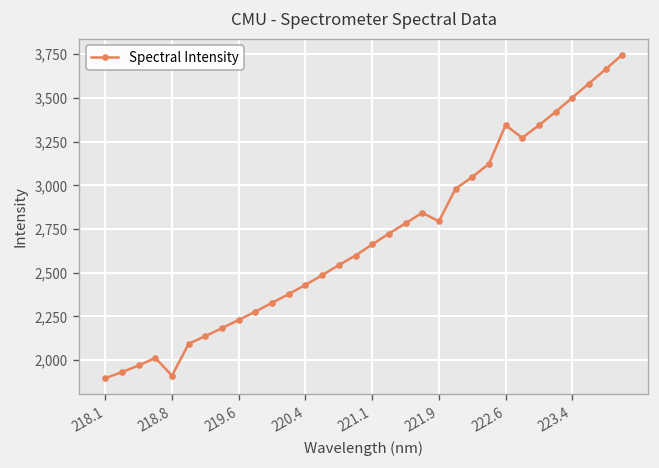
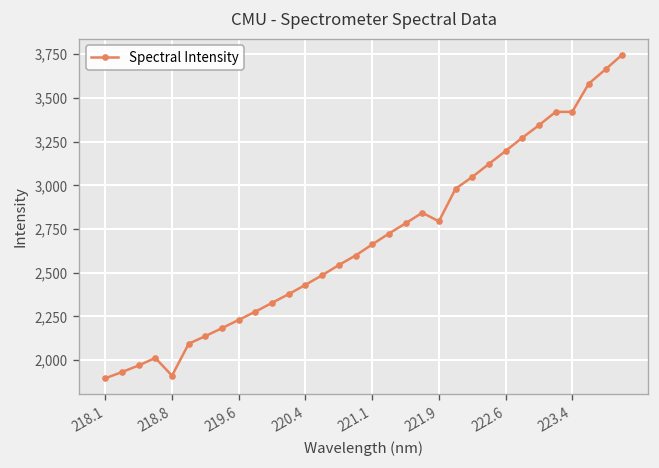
  {
    "218.1": "1,900",
    "218.8": "1,910",
    "219.6": "2,230",
    "220.4": "2,430",
    "221.1": "2,660",
    "221.9": "2,790",
-   "222.6": "3,340",
-   "223.4": "3,500"
+   "222.6": "3,200",
+   "223.4": "3,420"
  }
